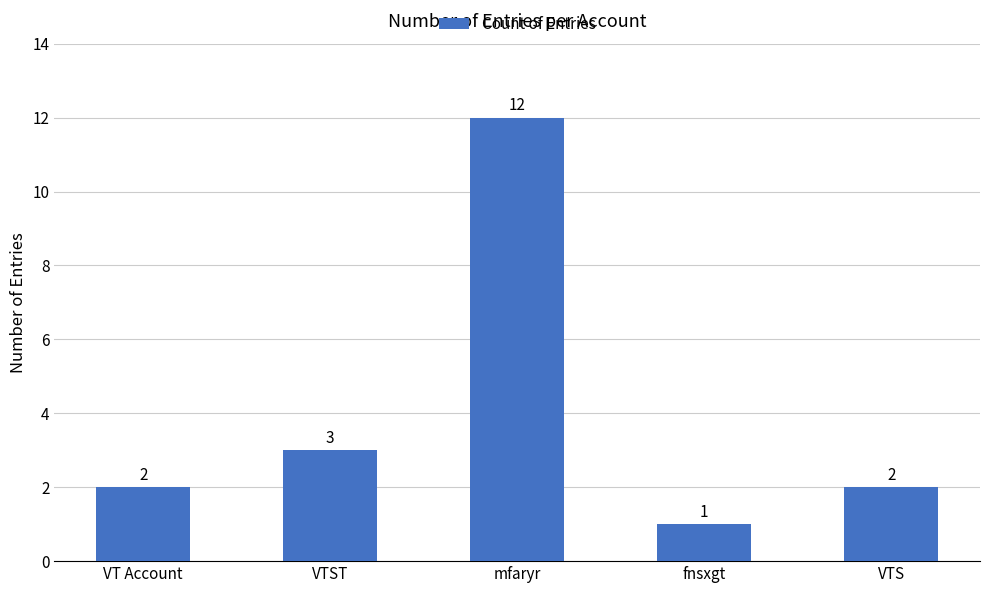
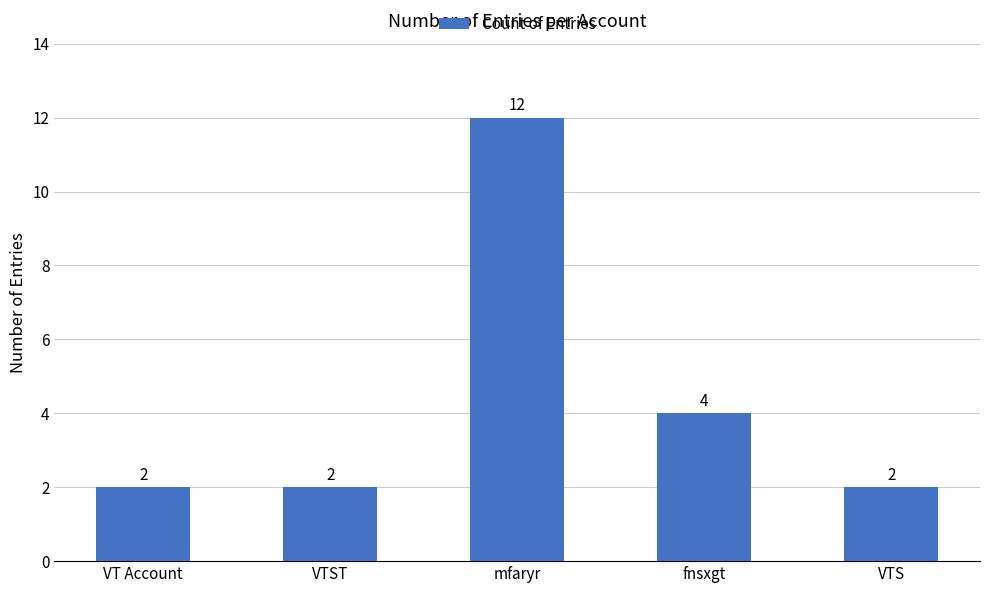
  {
    "VT Account": 2,
-   "VTST": 3,
+   "VTST": 2,
    "mfaryr": 12,
-   "fnsxgt": 1,
+   "fnsxgt": 4,
    "VTS": 2
  }
